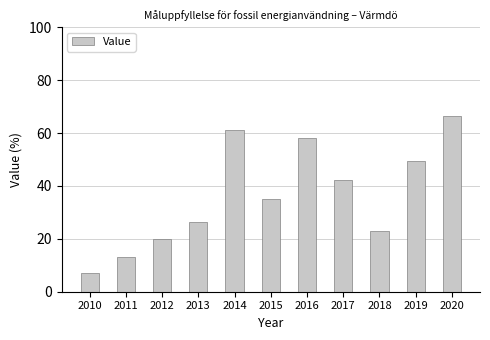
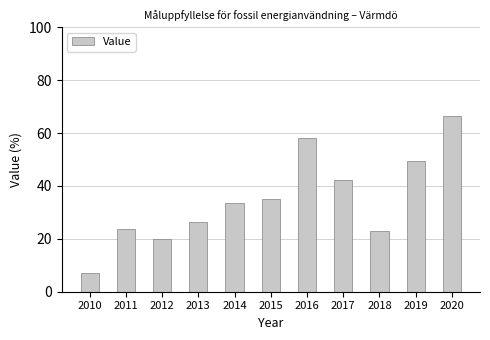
  {
    "2010": 7,
-   "2011": 13,
+   "2011": 24,
    "2012": 20,
    "2013": 27,
-   "2014": 61,
+   "2014": 33,
    "2015": 35,
    "2016": 58,
    "2017": 42,
    "2018": 23,
    "2019": 49,
    "2020": 66
  }
